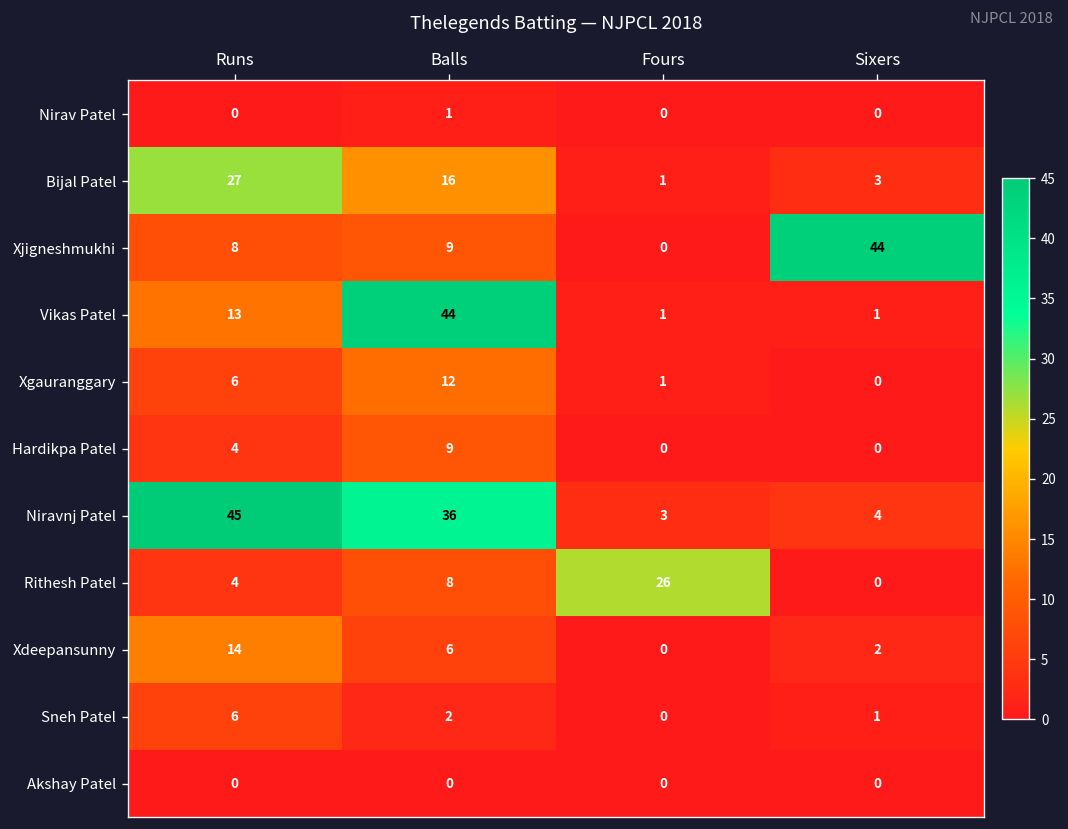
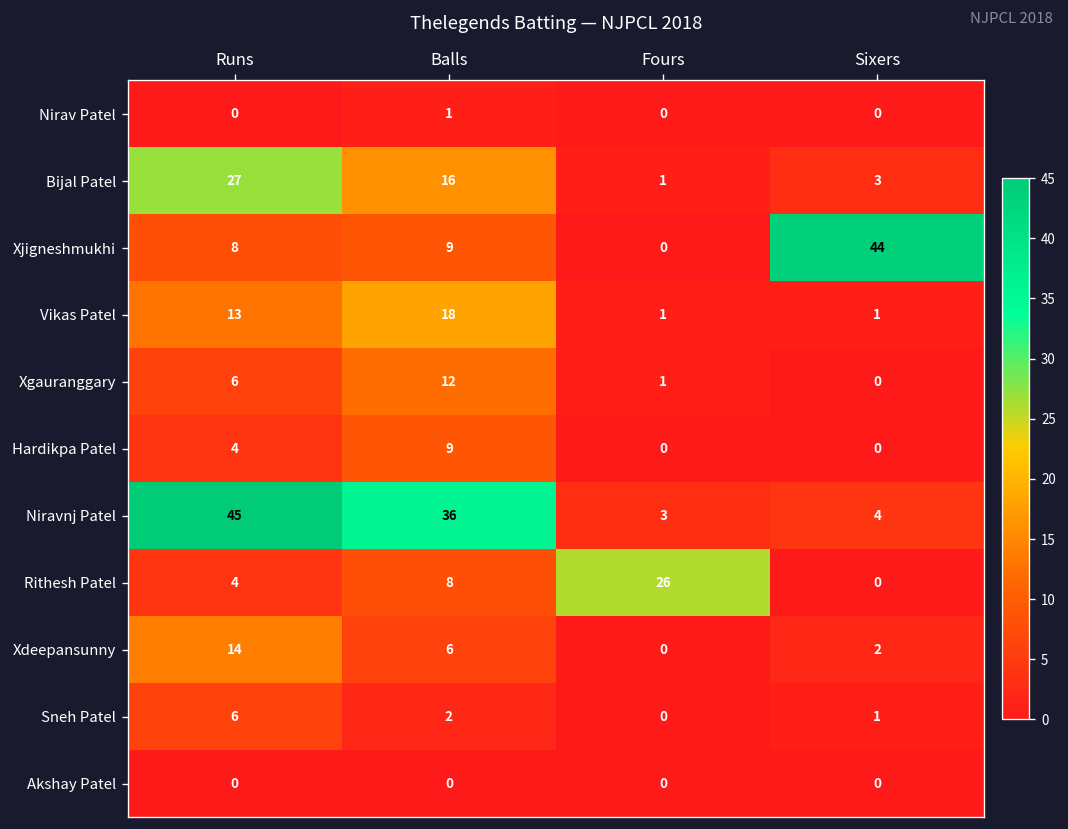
  {
    "Nirav Patel": {
      "Runs": 0,
      "Balls": 1,
      "Fours": 0,
      "Sixers": 0
    },
    "Bijal Patel": {
      "Runs": 27,
      "Balls": 16,
      "Fours": 1,
      "Sixers": 3
    },
    "Xjigneshmukhi": {
      "Runs": 8,
      "Balls": 9,
      "Fours": 0,
      "Sixers": 44
    },
    "Vikas Patel": {
      "Runs": 13,
-     "Balls": 44,
+     "Balls": 18,
      "Fours": 1,
      "Sixers": 1
    },
    "Xgauranggary": {
      "Runs": 6,
      "Balls": 12,
      "Fours": 1,
      "Sixers": 0
    },
    "Hardikpa Patel": {
      "Runs": 4,
      "Balls": 9,
      "Fours": 0,
      "Sixers": 0
    },
    "Niravnj Patel": {
      "Runs": 45,
      "Balls": 36,
      "Fours": 3,
      "Sixers": 4
    },
    "Rithesh Patel": {
      "Runs": 4,
      "Balls": 8,
      "Fours": 26,
      "Sixers": 0
    },
    "Xdeepansunny": {
      "Runs": 14,
      "Balls": 6,
      "Fours": 0,
      "Sixers": 2
    },
    "Sneh Patel": {
      "Runs": 6,
      "Balls": 2,
      "Fours": 0,
      "Sixers": 1
    },
    "Akshay Patel": {
      "Runs": 0,
      "Balls": 0,
      "Fours": 0,
      "Sixers": 0
    }
  }
